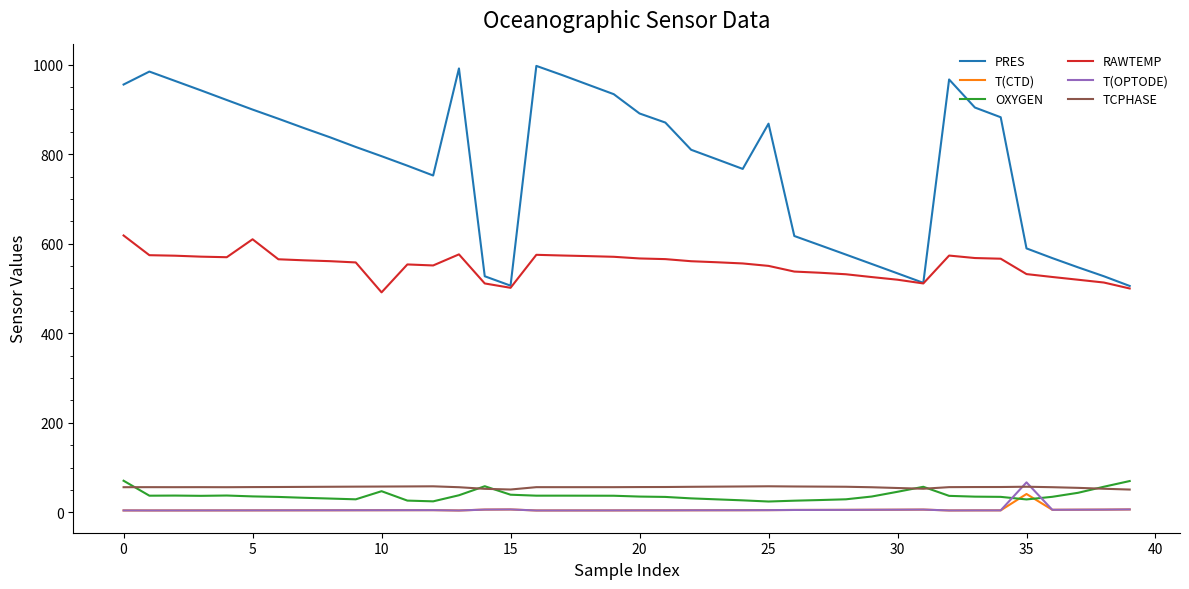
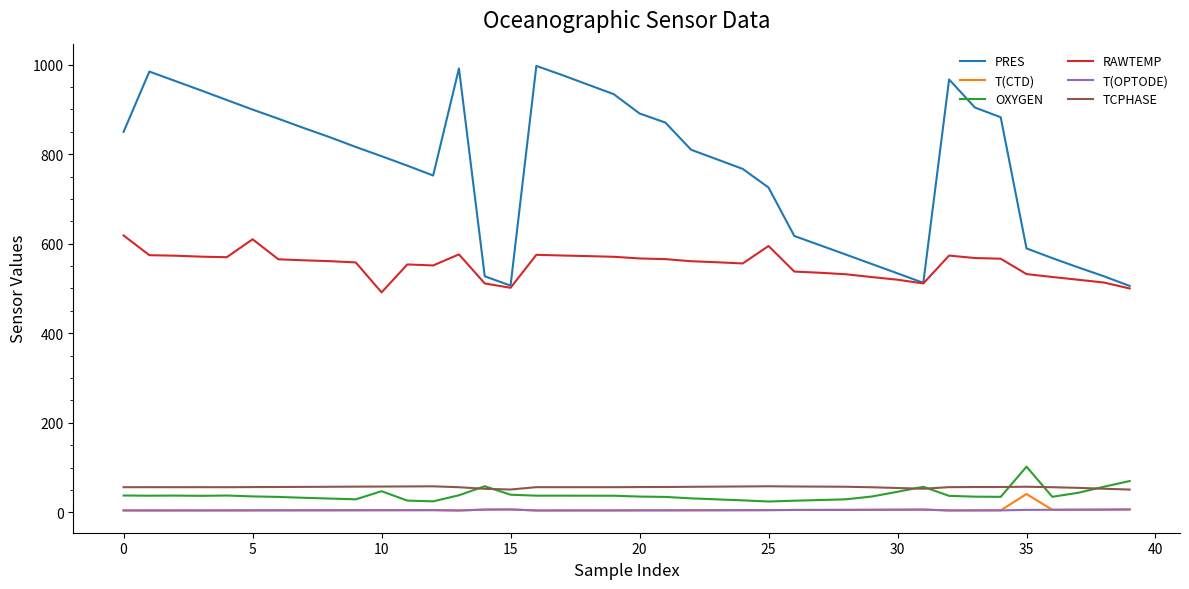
  {
    "PRES": {
-     "0": 960,
+     "0": 850,
      "5": 900,
      "10": 800,
      "20": 890,
-     "25": 870,
+     "25": 730,
      "30": 530,
      "35": 590
    },
    "T(CTD)": {
      "35": 40
    },
    "OXYGEN": {
-     "0": 70,
+     "0": 40,
      "5": 40,
      "10": 50,
      "15": 40,
      "20": 40,
      "25": 20,
      "30": 50,
-     "35": 30
+     "35": 100
    },
    "RAWTEMP": {
      "0": 620,
      "5": 610,
      "10": 490,
      "20": 570,
-     "25": 550,
+     "25": 590,
      "30": 520,
      "35": 530
    },
    "T(OPTODE)": {
-     "35": 70
+     "35": 10
    },
    "TCPHASE": {
      "0": 60,
      "5": 60,
      "10": 60,
      "15": 50,
      "20": 60,
      "25": 60,
      "30": 50,
      "35": 60
    }
  }
